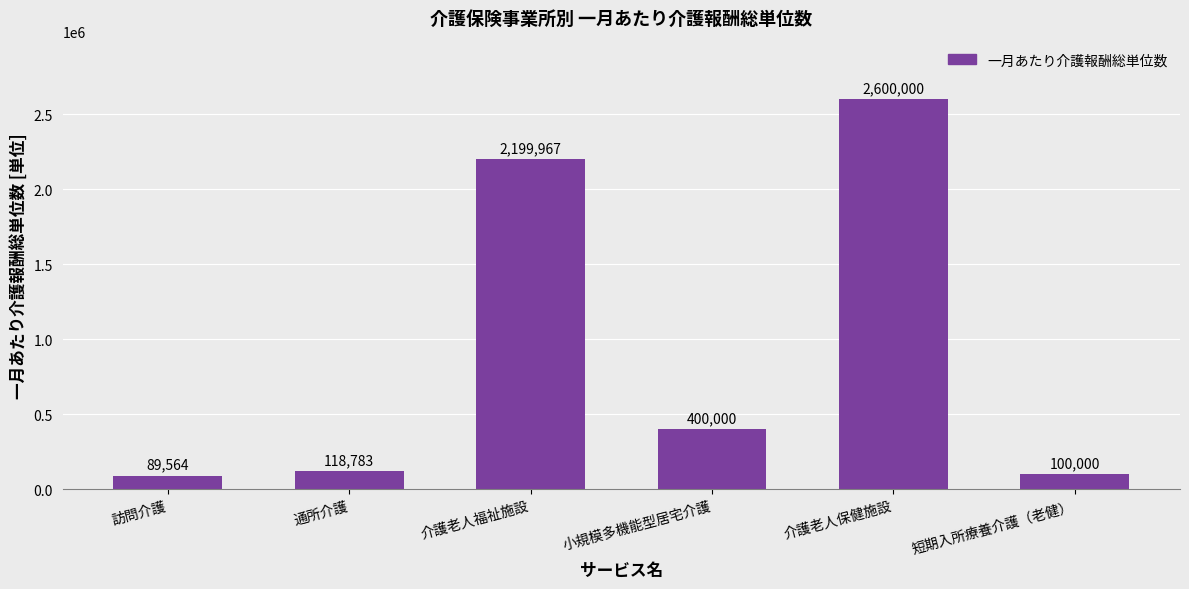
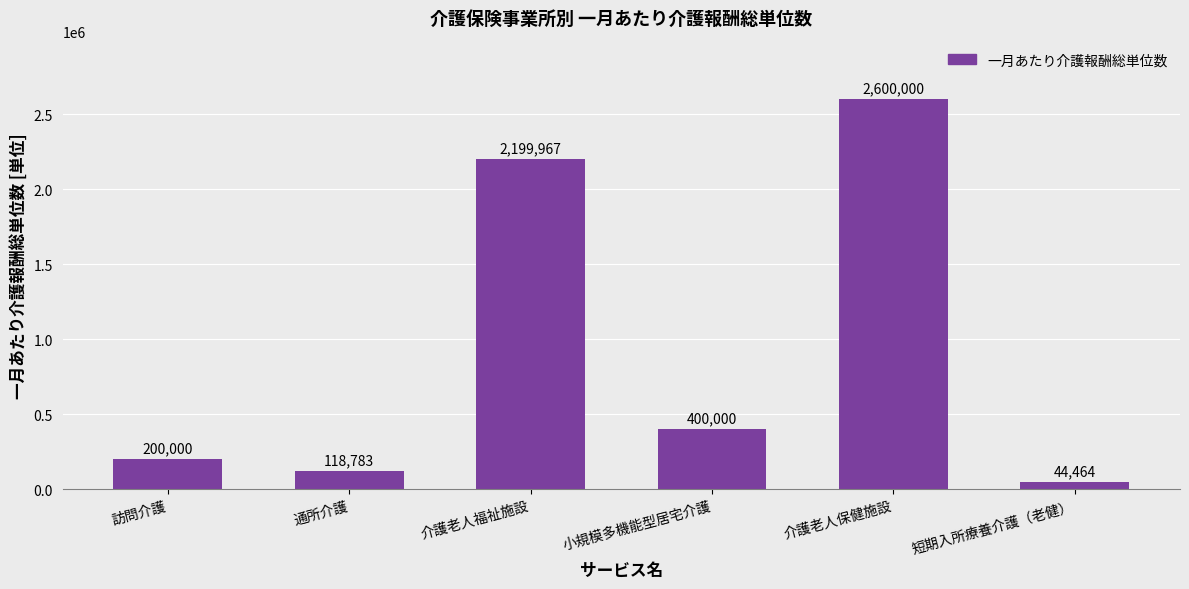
  {
-   "訪問介護": "89,564",
+   "訪問介護": "200,000",
    "通所介護": "118,783",
    "介護老人福祉施設": "2,199,967",
    "小規模多機能型居宅介護": "400,000",
    "介護老人保健施設": "2,600,000",
-   "短期入所療養介護（老健）": "100,000"
+   "短期入所療養介護（老健）": "44,464"
  }
